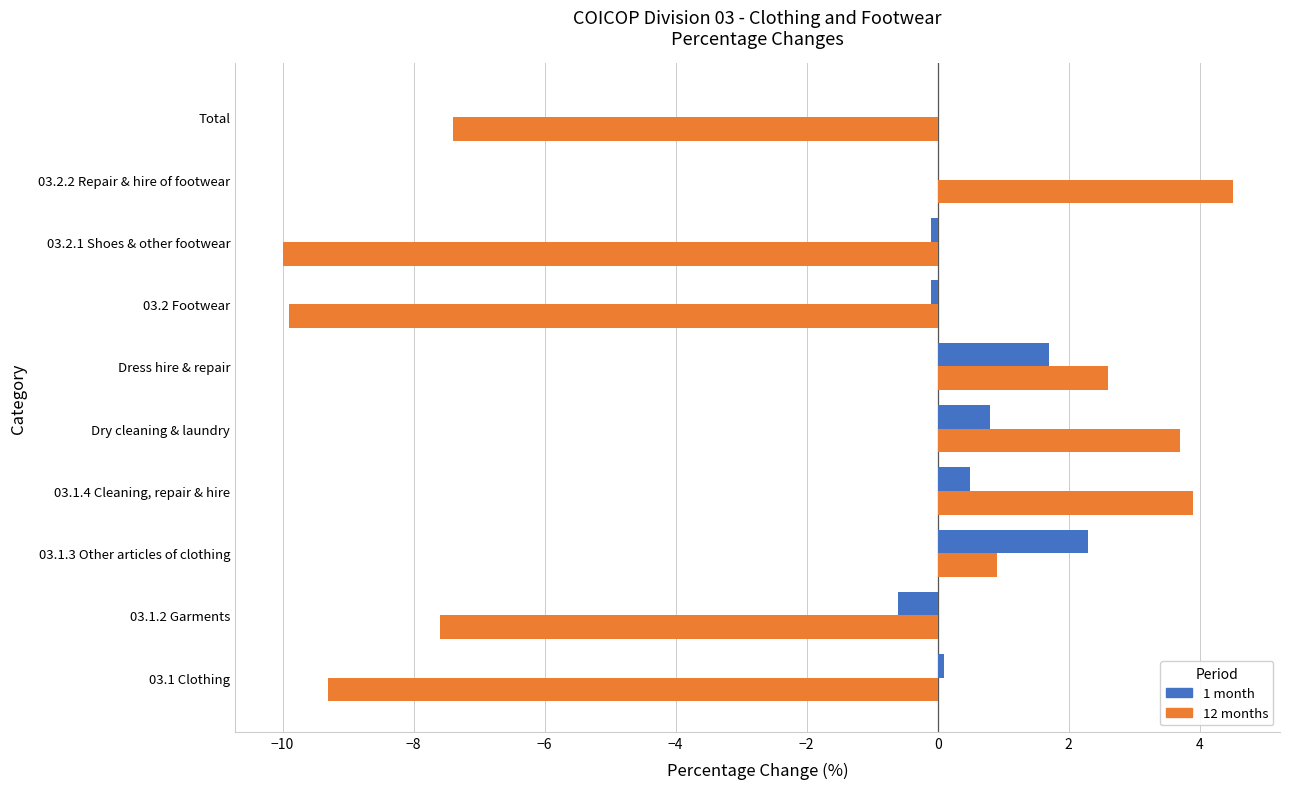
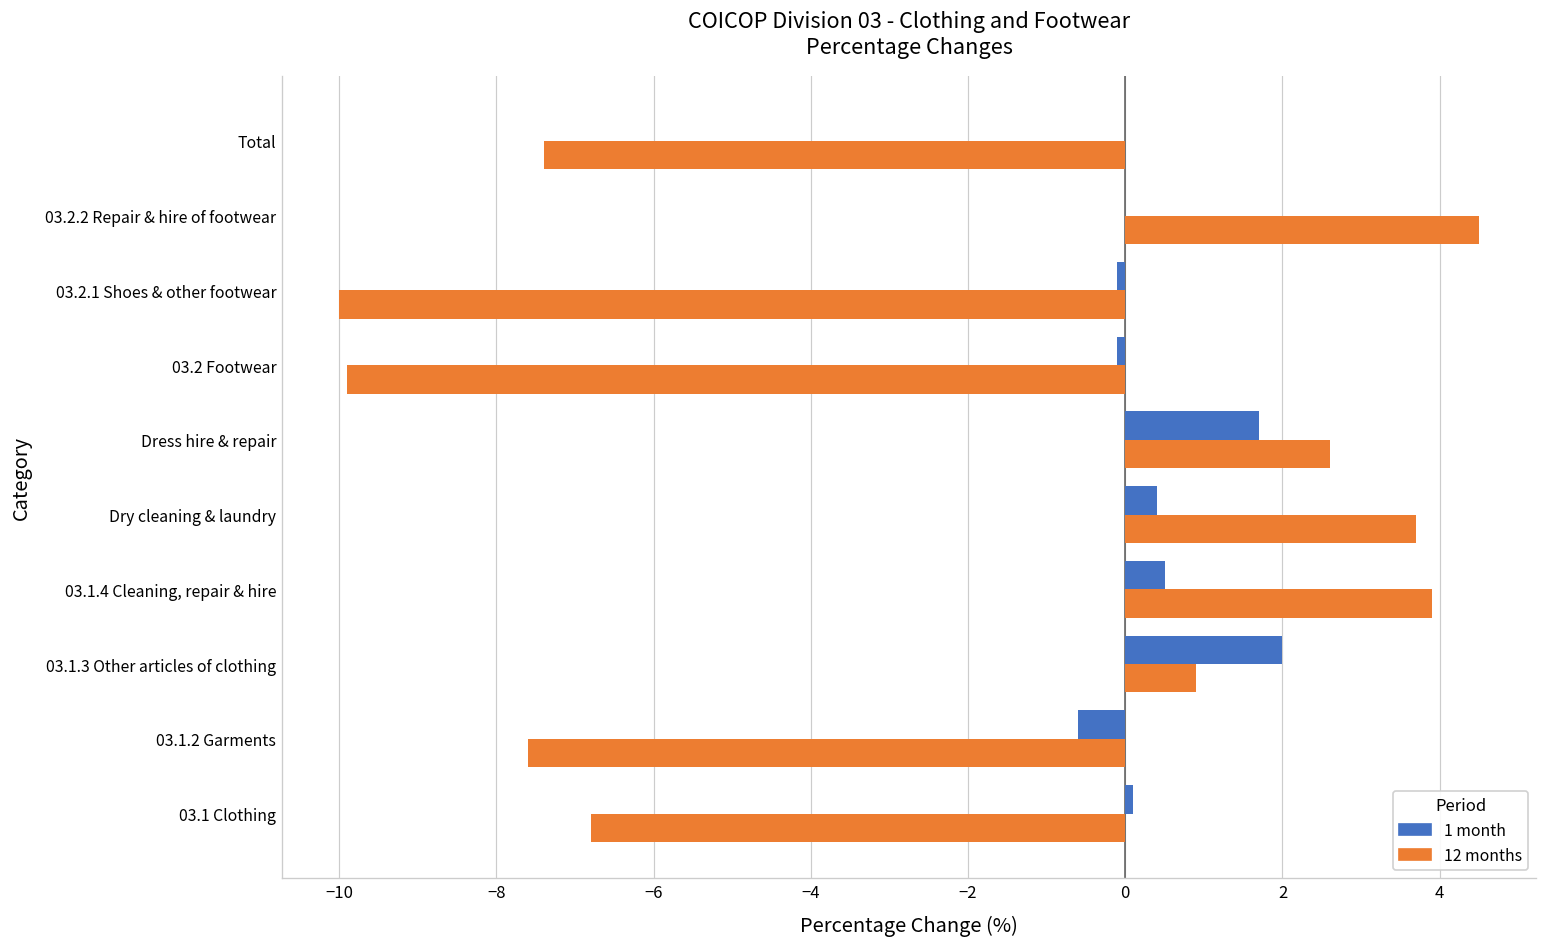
  {
    "1 month": {
      "Total": 0.0,
      "03.2.2 Repair & hire of footwear": 0.0,
      "03.2.1 Shoes & other footwear": -0.1,
      "03.2 Footwear": -0.1,
      "Dress hire & repair": 1.7,
-     "Dry cleaning & laundry": 0.8,
+     "Dry cleaning & laundry": 0.4,
      "03.1.4 Cleaning, repair & hire": 0.5,
-     "03.1.3 Other articles of clothing": 2.3,
+     "03.1.3 Other articles of clothing": 2.0,
      "03.1.2 Garments": -0.6,
      "03.1 Clothing": 0.1
    },
    "12 months": {
      "Total": -7.4,
      "03.2.2 Repair & hire of footwear": 4.5,
      "03.2.1 Shoes & other footwear": -10.0,
      "03.2 Footwear": -9.9,
      "Dress hire & repair": 2.6,
      "Dry cleaning & laundry": 3.7,
      "03.1.4 Cleaning, repair & hire": 3.9,
      "03.1.3 Other articles of clothing": 0.9,
      "03.1.2 Garments": -7.6,
-     "03.1 Clothing": -9.3
+     "03.1 Clothing": -6.8
    }
  }
